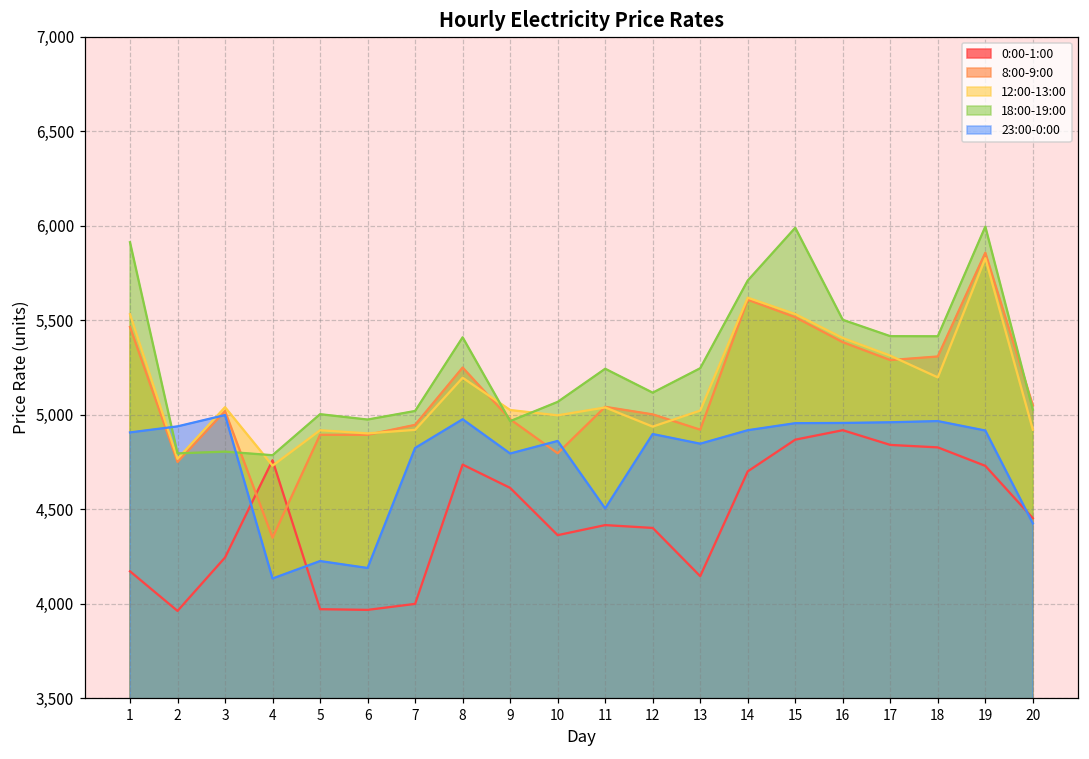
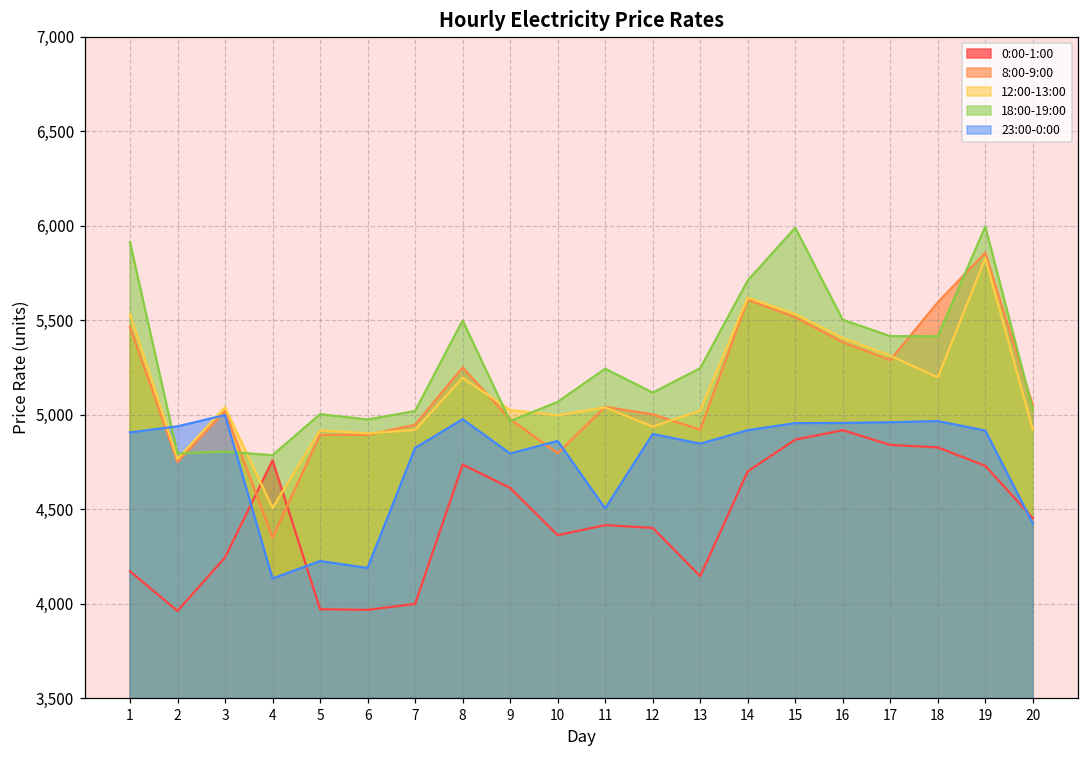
  {
    "0:00-1:00": {
      "1": "4,170",
      "2": "3,960",
      "3": "4,240",
      "4": "4,760",
      "5": "3,970",
      "6": "3,970",
      "7": "4,000",
      "8": "4,740",
      "9": "4,610",
      "10": "4,360",
      "11": "4,420",
      "12": "4,400",
      "13": "4,150",
      "14": "4,700",
      "15": "4,870",
      "16": "4,920",
      "17": "4,840",
      "18": "4,830",
      "19": "4,730",
      "20": "4,450"
    },
    "8:00-9:00": {
      "1": "5,460",
      "2": "4,750",
      "3": "5,020",
      "4": "4,350",
      "5": "4,890",
      "7": "4,950",
      "8": "5,250",
      "10": "4,800",
      "12": "5,000",
      "13": "4,920",
      "15": "5,520",
      "16": "5,380",
      "17": "5,290",
-     "18": "5,310",
+     "18": "5,590",
      "19": "5,860",
      "20": "5,050"
    },
    "12:00-13:00": {
      "1": "5,530",
      "2": "4,770",
      "3": "5,040",
-     "4": "4,730",
+     "4": "4,510",
      "5": "4,920",
      "7": "4,920",
      "8": "5,200",
      "9": "5,020",
      "10": "5,000",
      "12": "4,940",
      "13": "5,020",
      "15": "5,530",
      "16": "5,410",
      "17": "5,310",
      "18": "5,200",
      "19": "5,830",
      "20": "4,920"
    },
    "18:00-19:00": {
      "1": "5,910",
      "2": "4,800",
      "3": "4,800",
      "4": "4,790",
      "5": "5,000",
      "6": "4,970",
      "7": "5,020",
-     "8": "5,410",
+     "8": "5,500",
      "10": "5,070",
      "11": "5,240",
      "12": "5,120",
      "13": "5,250",
      "14": "5,710",
      "15": "5,990",
      "16": "5,500",
      "17": "5,420",
      "18": "5,410",
      "19": "6,000",
      "20": "5,030"
    },
    "23:00-0:00": {
      "1": "4,910",
      "2": "4,940",
      "3": "5,000",
      "4": "4,130",
      "5": "4,230",
      "6": "4,190",
      "7": "4,820",
      "8": "4,980",
      "9": "4,790",
      "10": "4,860",
      "11": "4,500",
      "12": "4,900",
      "13": "4,850",
      "14": "4,920",
      "15": "4,950",
      "16": "4,960",
      "17": "4,960",
      "18": "4,970",
      "19": "4,920",
      "20": "4,420"
    }
  }
